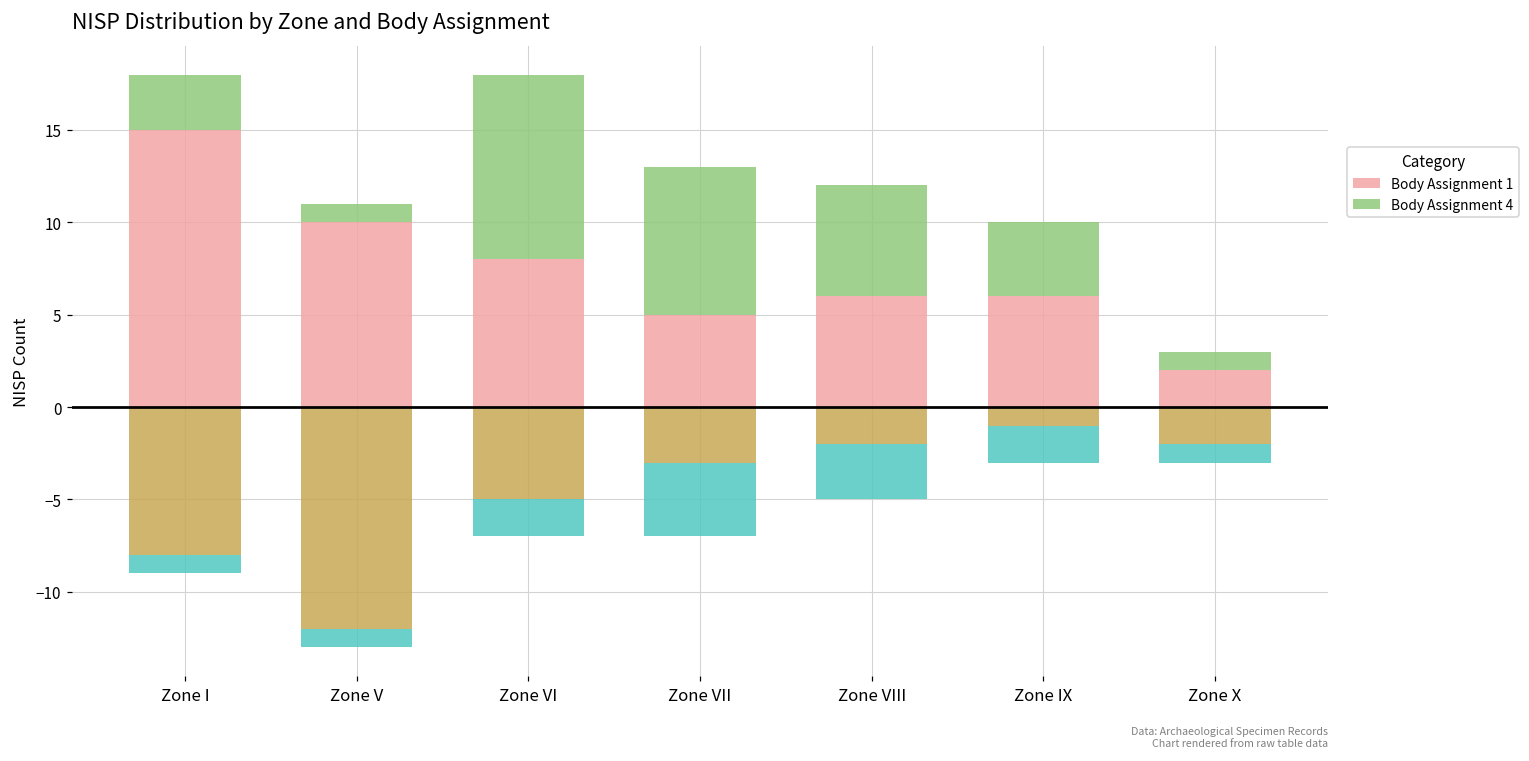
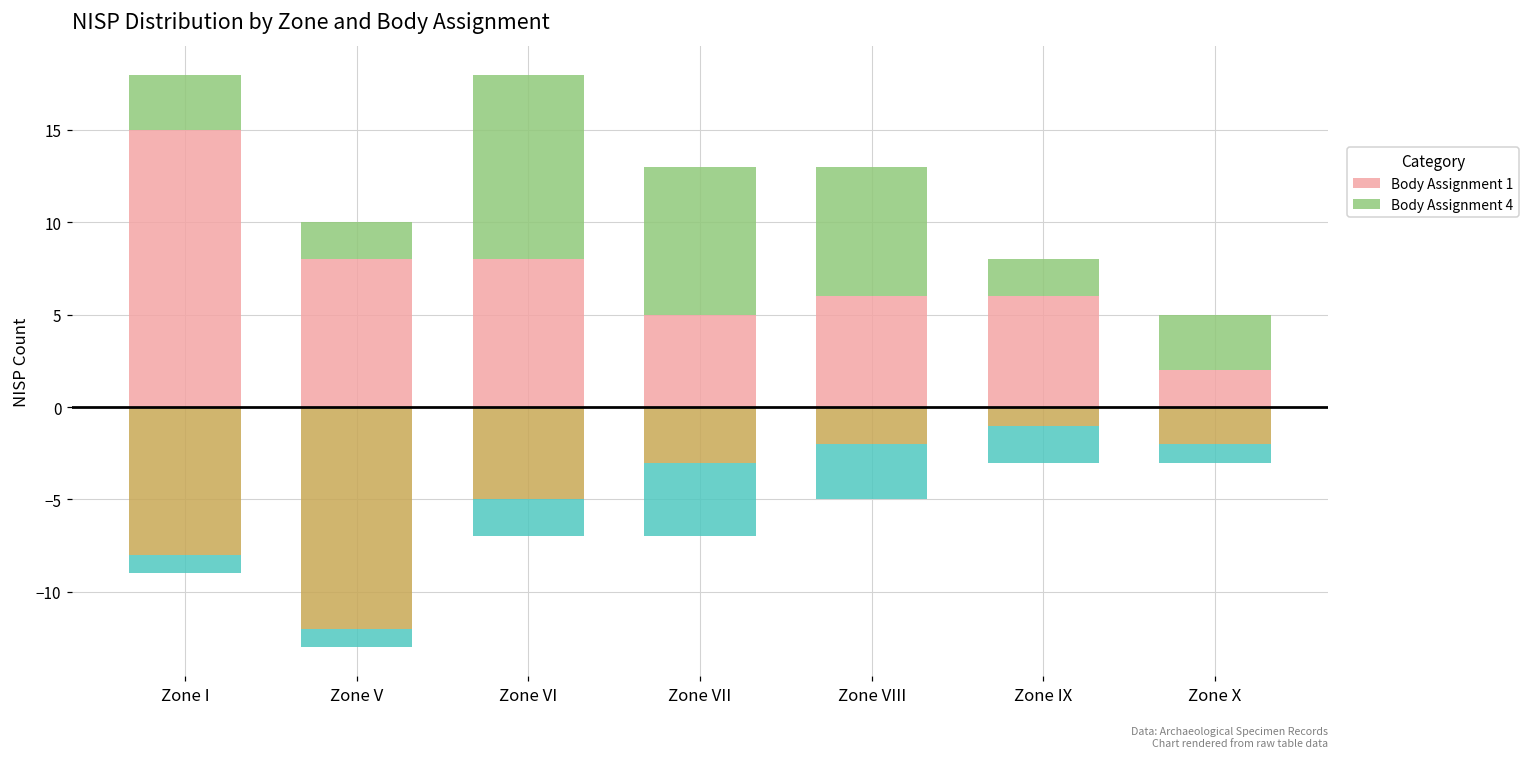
  {
    "Body Assignment 1": {
      "Zone I": 15,
-     "Zone V": 10,
+     "Zone V": 8,
      "Zone VI": 8,
      "Zone VII": 5,
      "Zone VIII": 6,
      "Zone IX": 6,
      "Zone X": 2
    },
    "Body Assignment 4": {
      "Zone I": 3,
-     "Zone V": 1,
+     "Zone V": 2,
      "Zone VI": 10,
      "Zone VII": 8,
-     "Zone VIII": 6,
-     "Zone IX": 4,
-     "Zone X": 1
+     "Zone VIII": 7,
+     "Zone IX": 2,
+     "Zone X": 3
    }
  }
